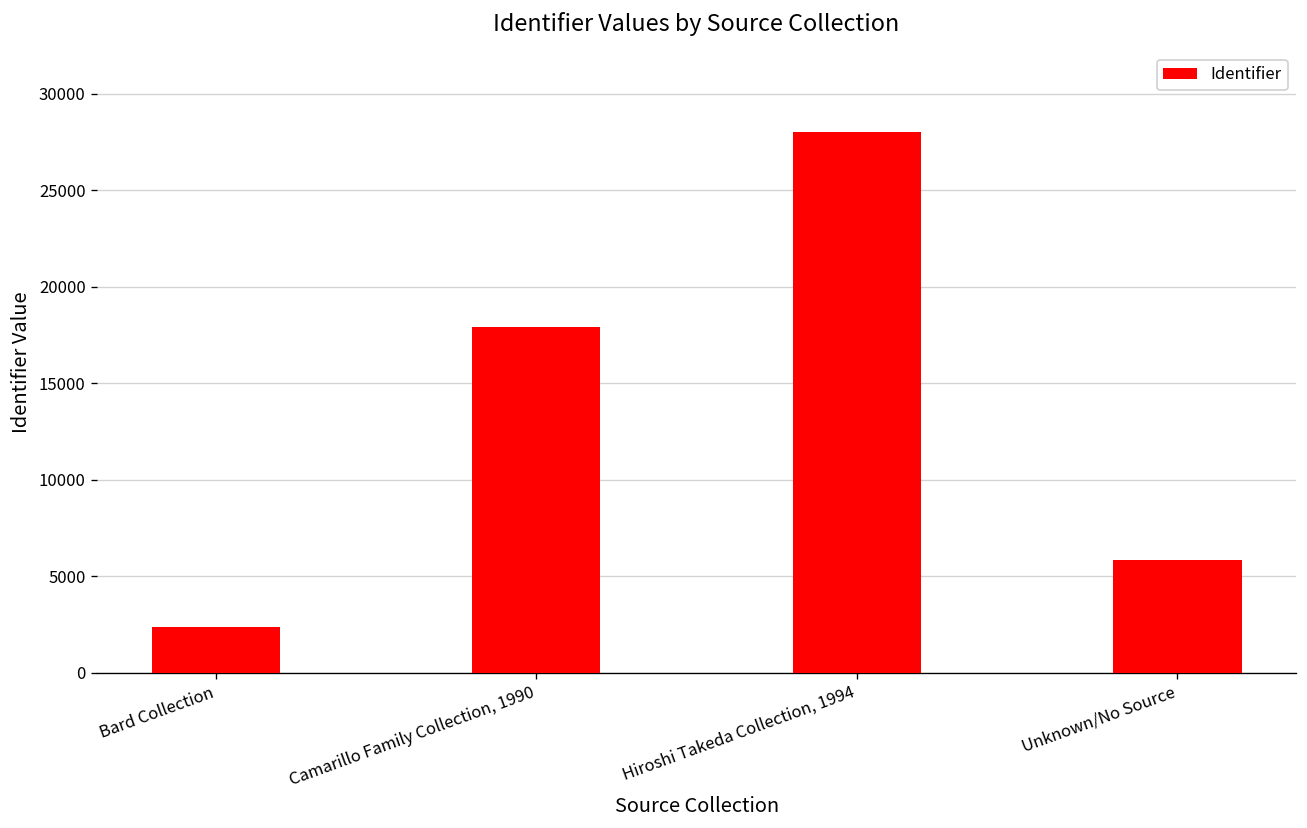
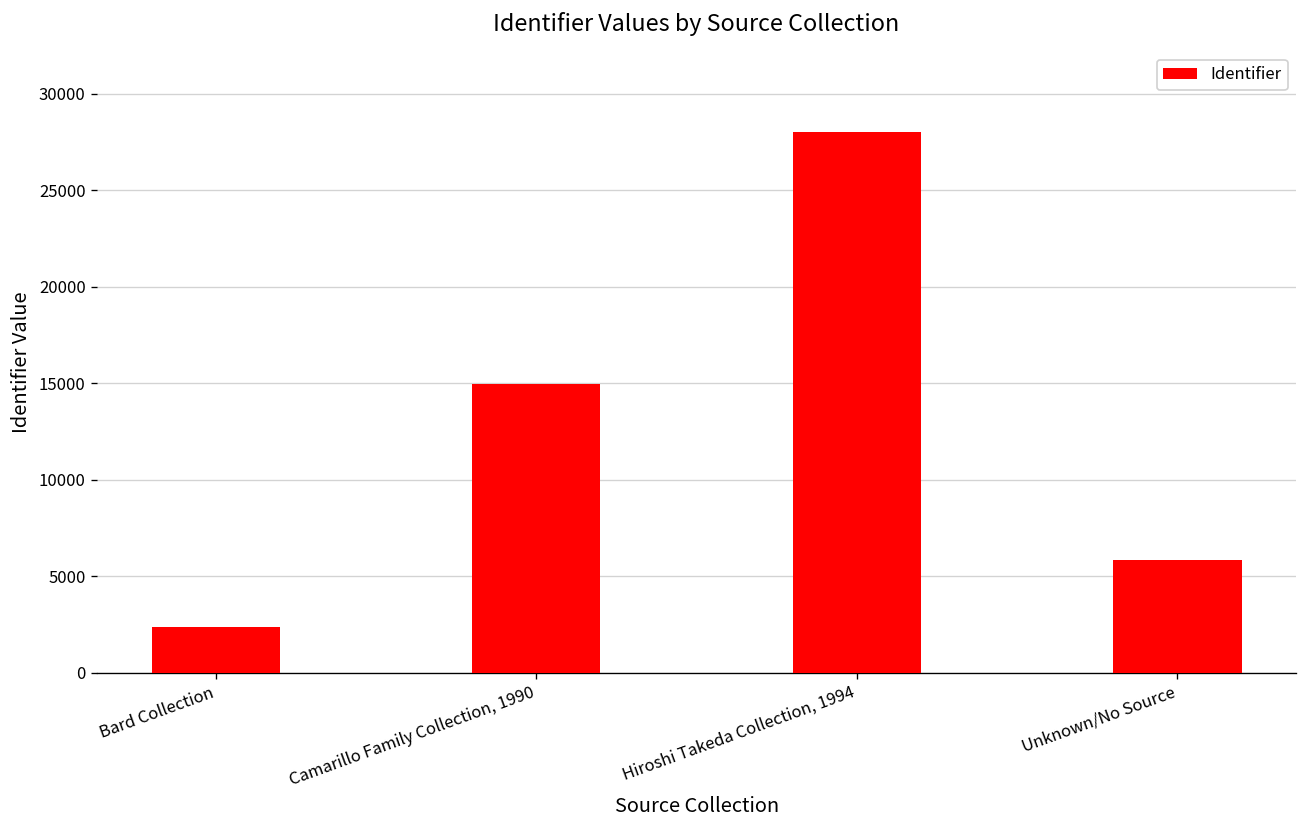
  {
    "Bard Collection": 2400,
-   "Camarillo Family Collection, 1990": 17900,
+   "Camarillo Family Collection, 1990": 15000,
    "Hiroshi Takeda Collection, 1994": 28000,
    "Unknown/No Source": 5800
  }
